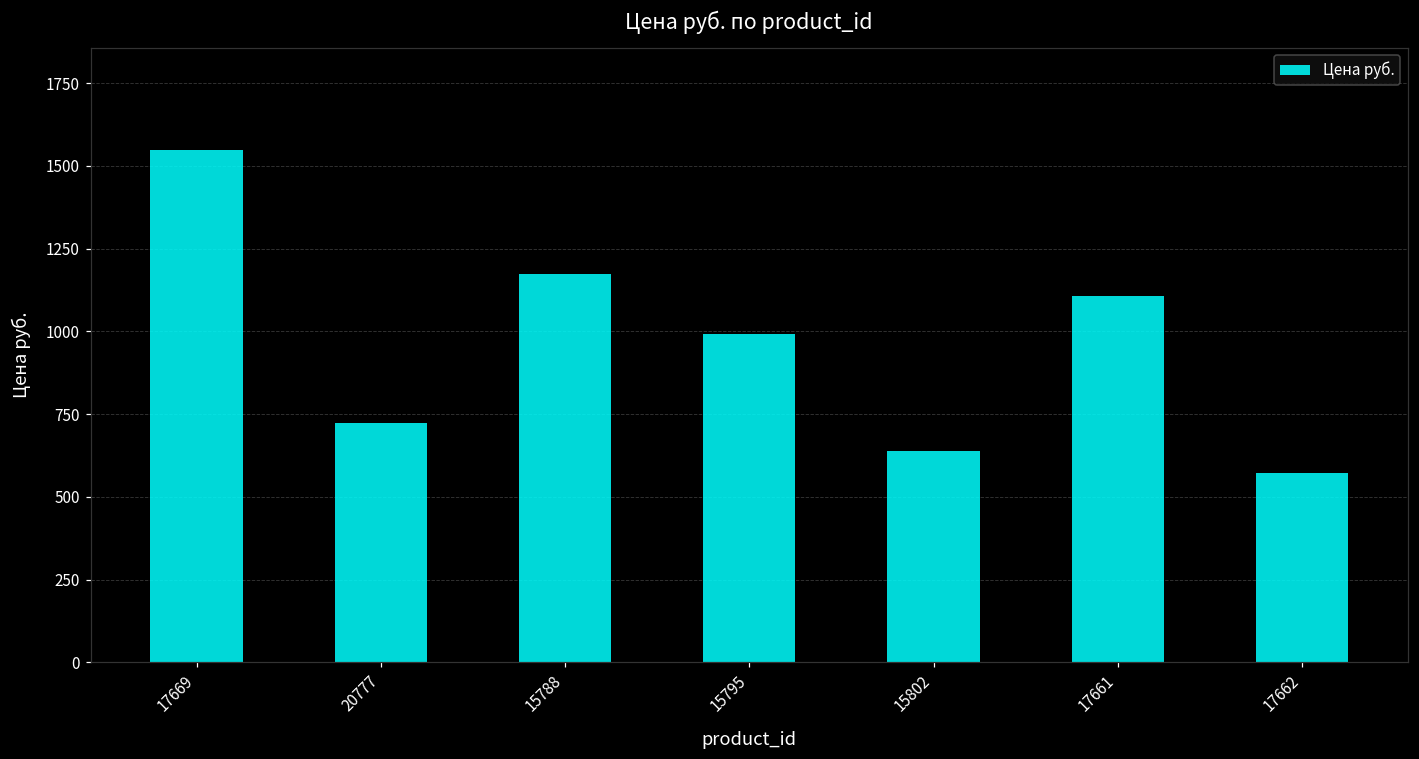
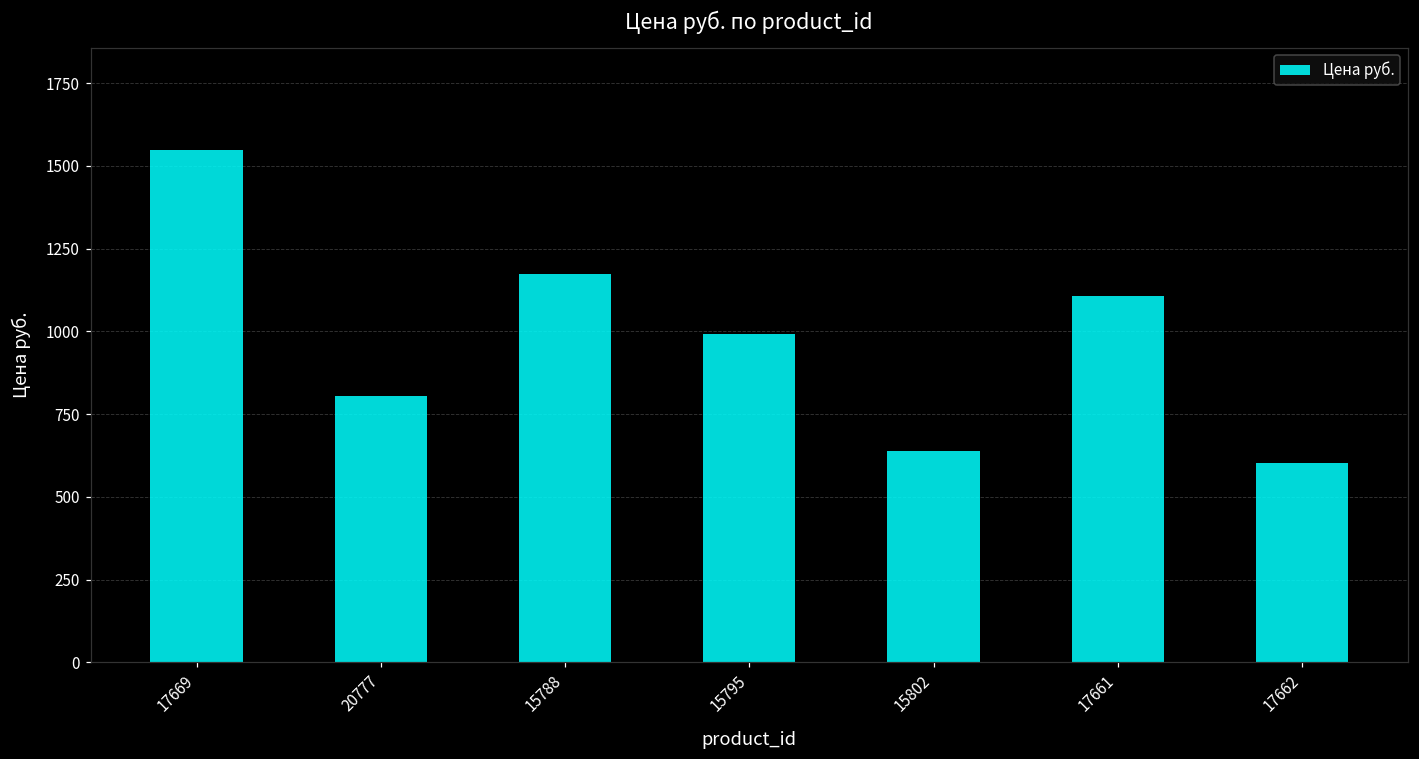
  {
    "17669": 1550,
-   "20777": 720,
+   "20777": 800,
    "15788": 1170,
    "15795": 990,
    "15802": 640,
    "17661": 1110,
-   "17662": 570
+   "17662": 600
  }
